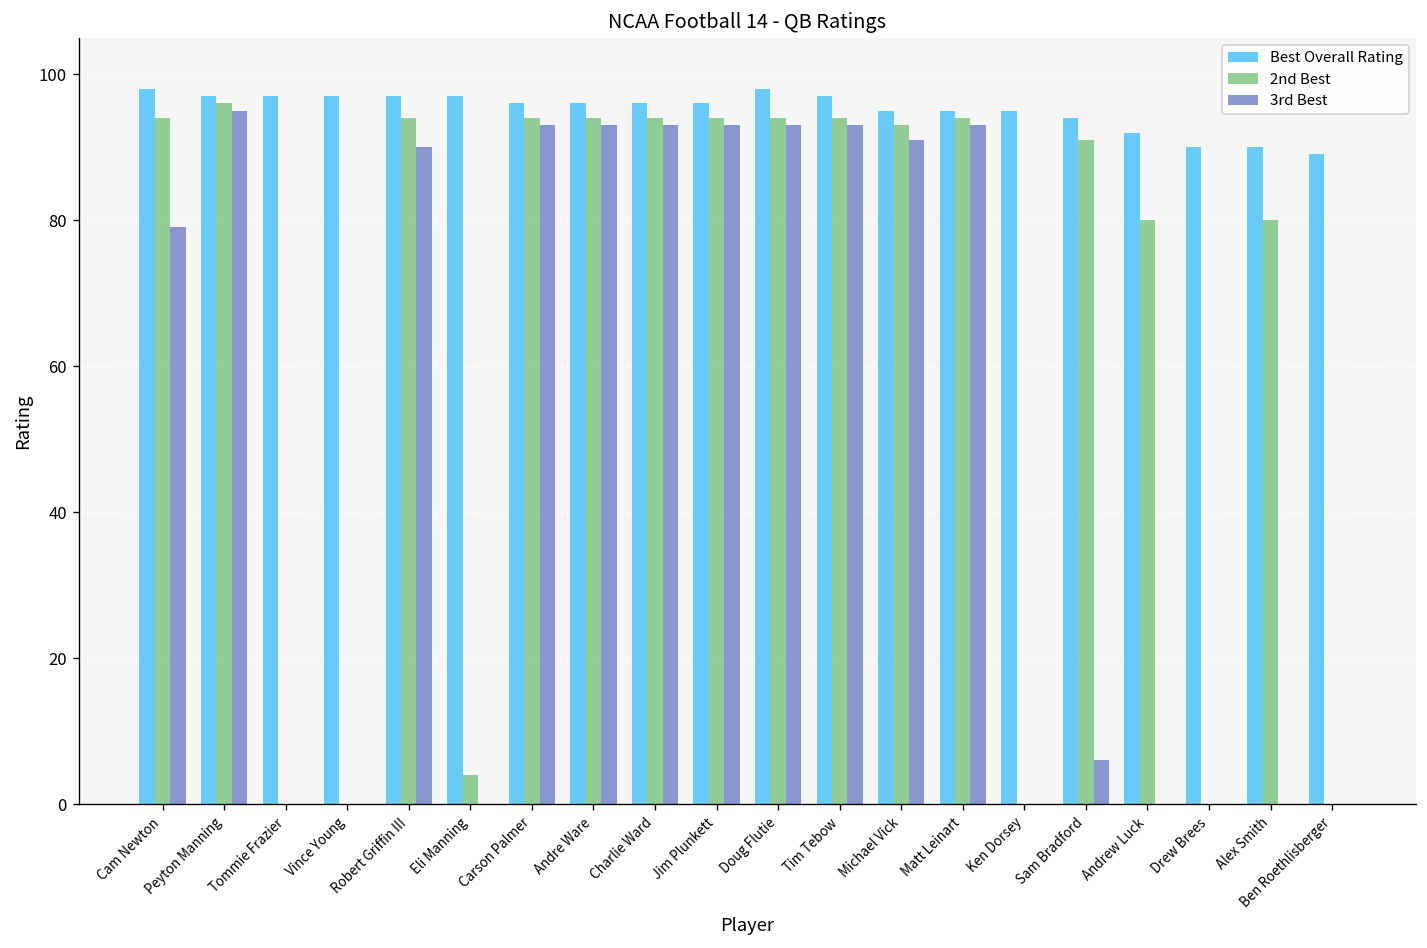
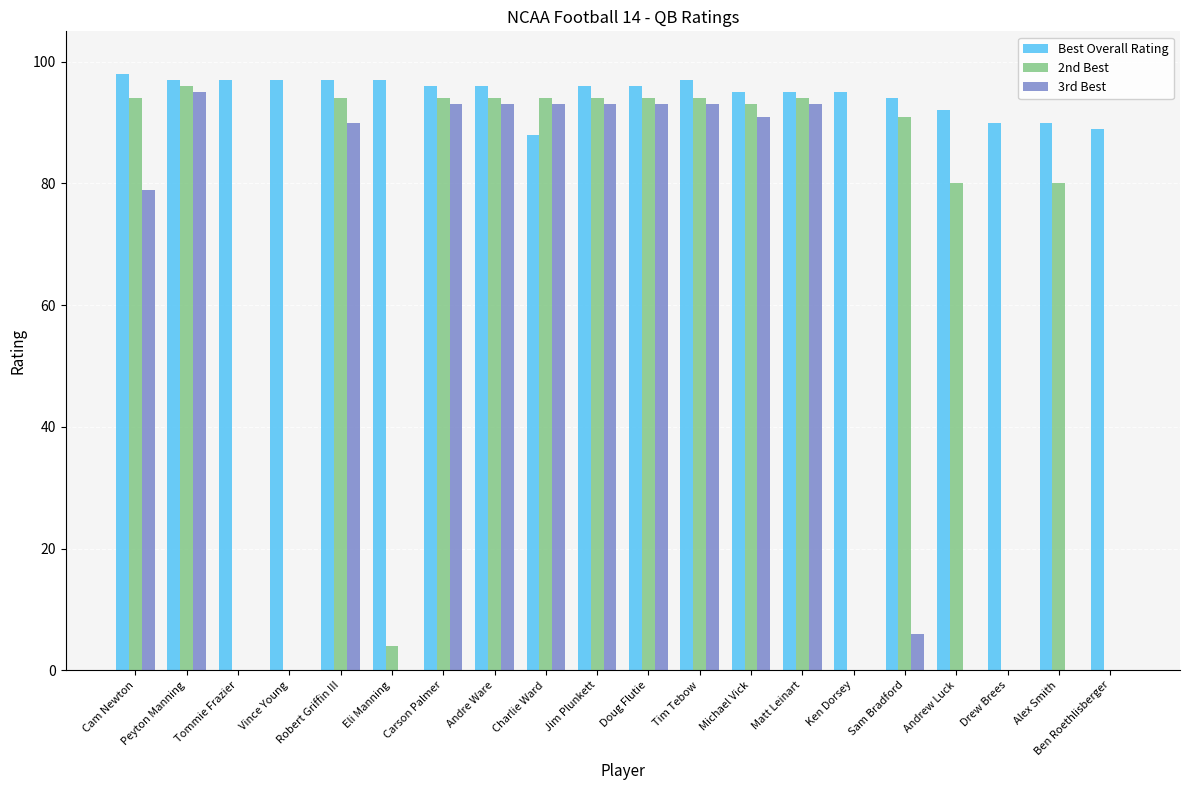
  {
    "Best Overall Rating": {
      "Cam Newton": 98,
      "Peyton Manning": 97,
      "Tommie Frazier": 97,
      "Vince Young": 97,
      "Robert Griffin III": 97,
      "Eli Manning": 97,
      "Carson Palmer": 96,
      "Andre Ware": 96,
-     "Charlie Ward": 96,
+     "Charlie Ward": 88,
      "Jim Plunkett": 96,
-     "Doug Flutie": 98,
+     "Doug Flutie": 96,
      "Tim Tebow": 97,
      "Michael Vick": 95,
      "Matt Leinart": 95,
      "Ken Dorsey": 95,
      "Sam Bradford": 94,
      "Andrew Luck": 92,
      "Drew Brees": 90,
      "Alex Smith": 90,
      "Ben Roethlisberger": 89
    },
    "2nd Best": {
      "Cam Newton": 94,
      "Peyton Manning": 96,
      "Tommie Frazier": 0,
      "Vince Young": 0,
      "Robert Griffin III": 94,
      "Eli Manning": 4,
      "Carson Palmer": 94,
      "Andre Ware": 94,
      "Charlie Ward": 94,
      "Jim Plunkett": 94,
      "Doug Flutie": 94,
      "Tim Tebow": 94,
      "Michael Vick": 93,
      "Matt Leinart": 94,
      "Ken Dorsey": 0,
      "Sam Bradford": 91,
      "Andrew Luck": 80,
      "Drew Brees": 0,
      "Alex Smith": 80,
      "Ben Roethlisberger": 0
    },
    "3rd Best": {
      "Cam Newton": 79,
      "Peyton Manning": 95,
      "Tommie Frazier": 0,
      "Vince Young": 0,
      "Robert Griffin III": 90,
      "Eli Manning": 0,
      "Carson Palmer": 93,
      "Andre Ware": 93,
      "Charlie Ward": 93,
      "Jim Plunkett": 93,
      "Doug Flutie": 93,
      "Tim Tebow": 93,
      "Michael Vick": 91,
      "Matt Leinart": 93,
      "Ken Dorsey": 0,
      "Sam Bradford": 6,
      "Andrew Luck": 0,
      "Drew Brees": 0,
      "Alex Smith": 0,
      "Ben Roethlisberger": 0
    }
  }
